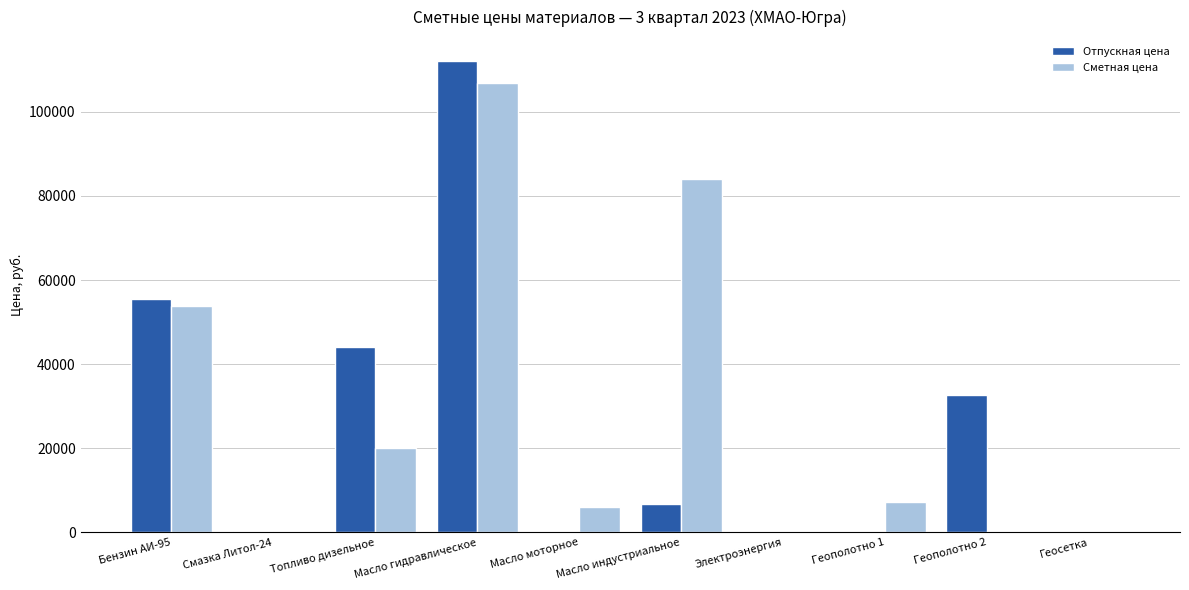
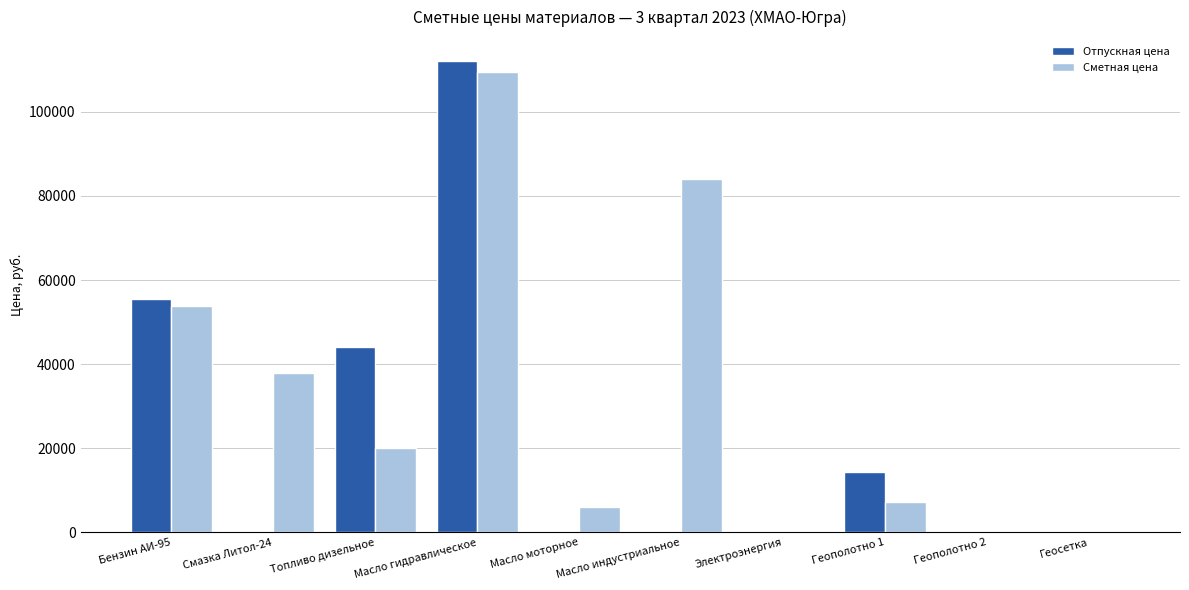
  {
    "Отпускная цена": {
      "Бензин АИ-95": 55000,
      "Топливо дизельное": 44000,
      "Масло гидравлическое": 112000,
-     "Масло индустриальное": 7000,
-     "Геополотно 1": 0,
-     "Геополотно 2": 33000
+     "Масло индустриальное": 0,
+     "Геополотно 1": 15000,
+     "Геополотно 2": 0
    },
    "Сметная цена": {
      "Бензин АИ-95": 54000,
-     "Смазка Литол-24": 0,
+     "Смазка Литол-24": 38000,
      "Топливо дизельное": 20000,
-     "Масло гидравлическое": 107000,
+     "Масло гидравлическое": 109000,
      "Масло моторное": 6000,
      "Масло индустриальное": 84000,
      "Геополотно 1": 7000
    }
  }
